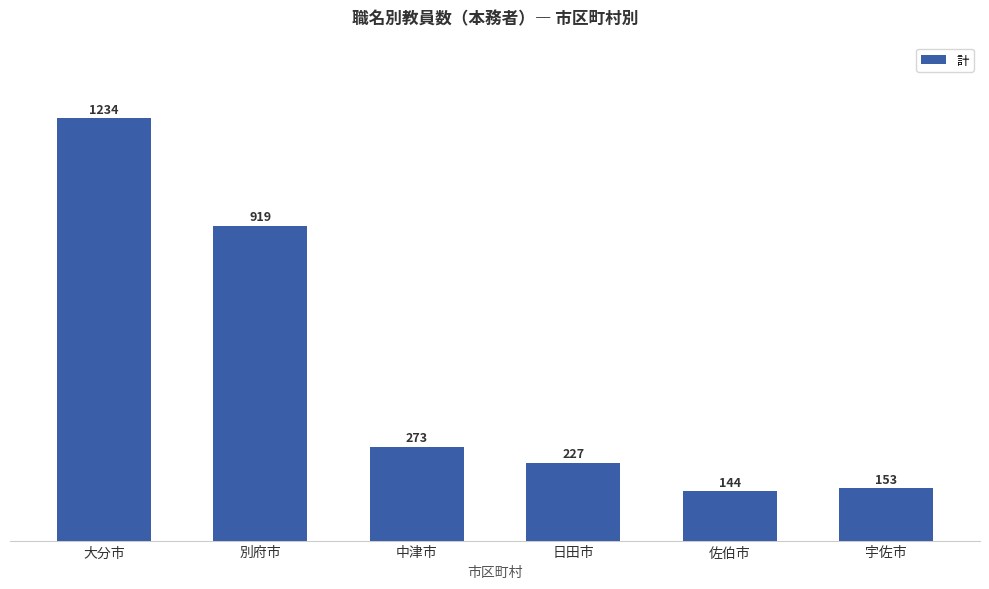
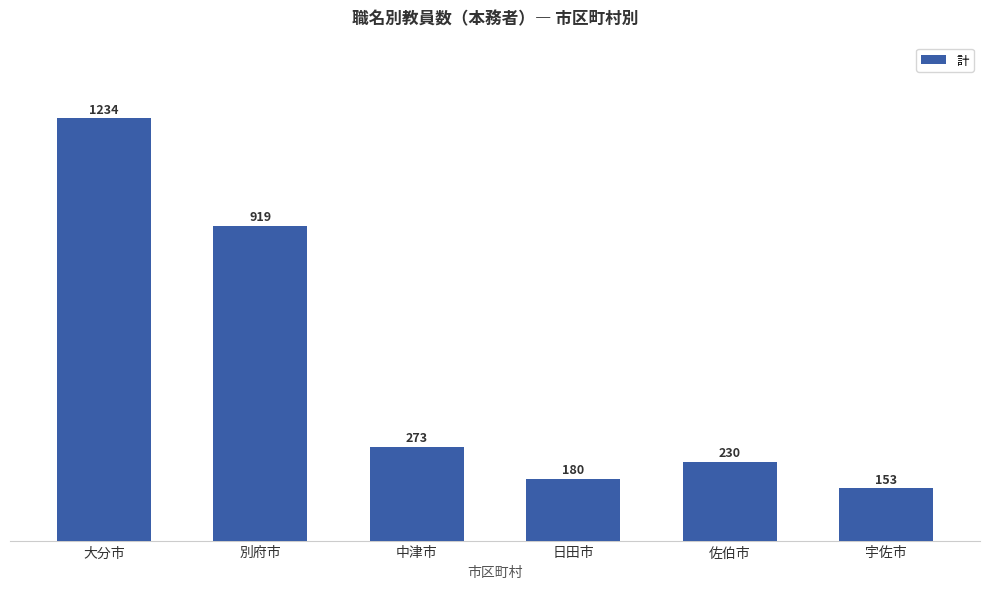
  {
    "大分市": 1234,
    "別府市": 919,
    "中津市": 273,
-   "日田市": 227,
-   "佐伯市": 144,
+   "日田市": 180,
+   "佐伯市": 230,
    "宇佐市": 153
  }
